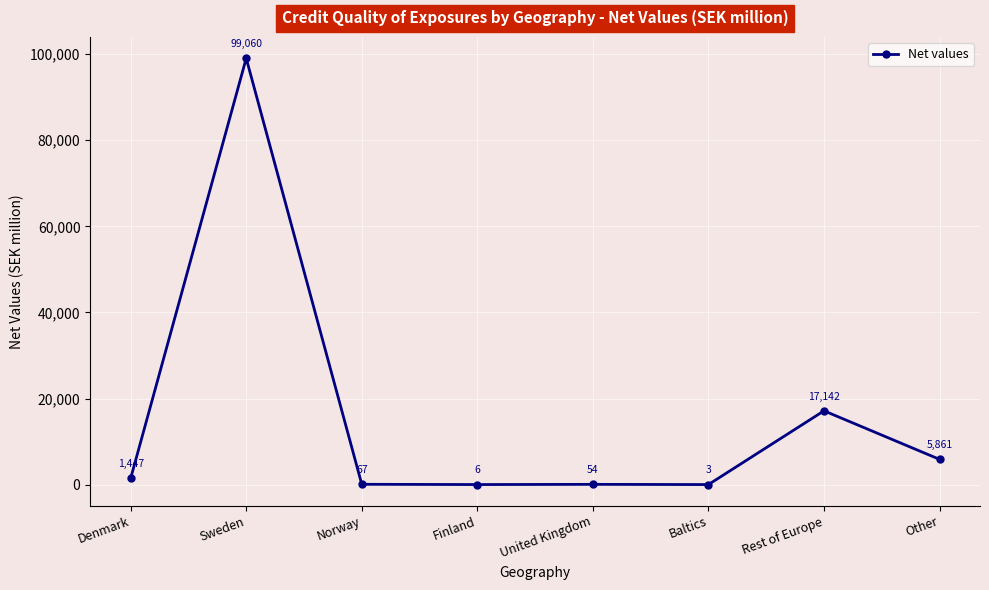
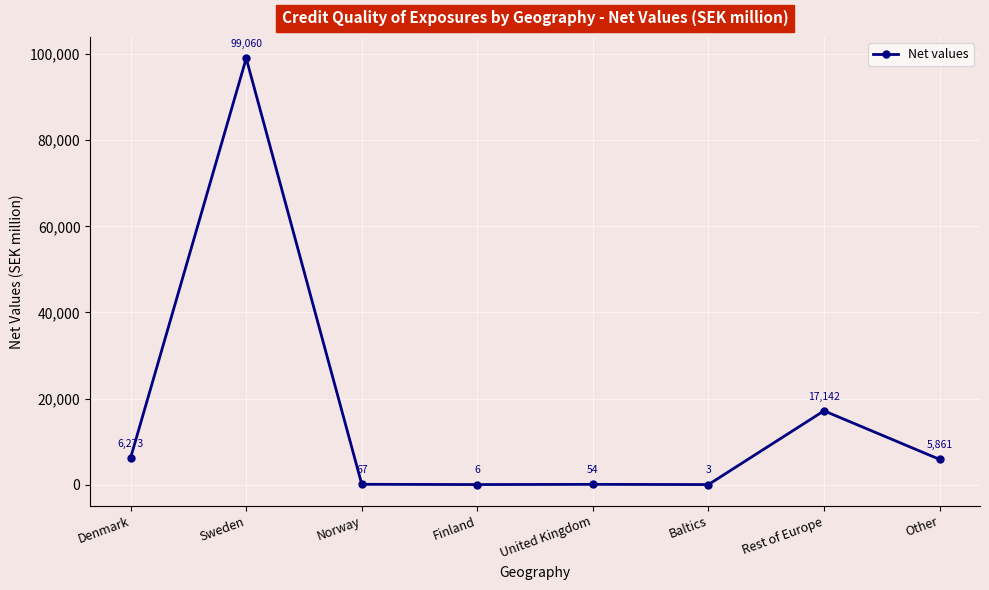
  {
-   "Denmark": "1,447",
+   "Denmark": "6,273",
    "Sweden": "99,060",
    "Norway": "67",
    "Finland": "6",
    "United Kingdom": "54",
    "Baltics": "3",
    "Rest of Europe": "17,142",
    "Other": "5,861"
  }
